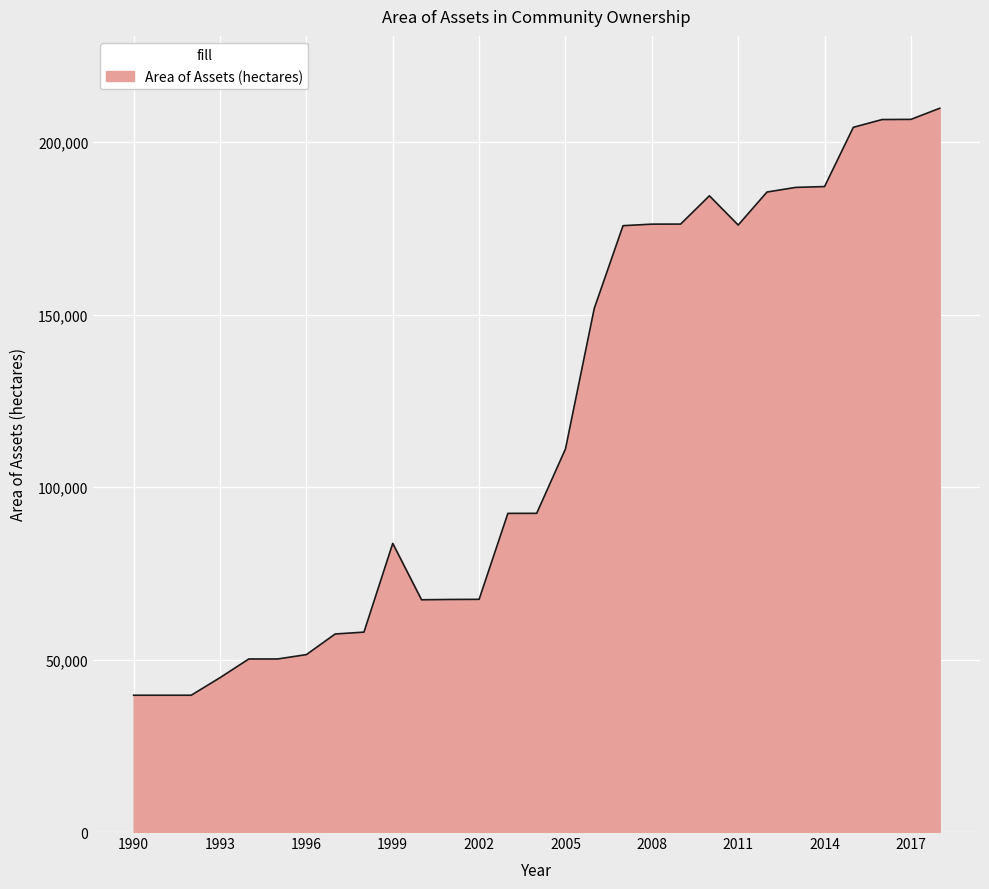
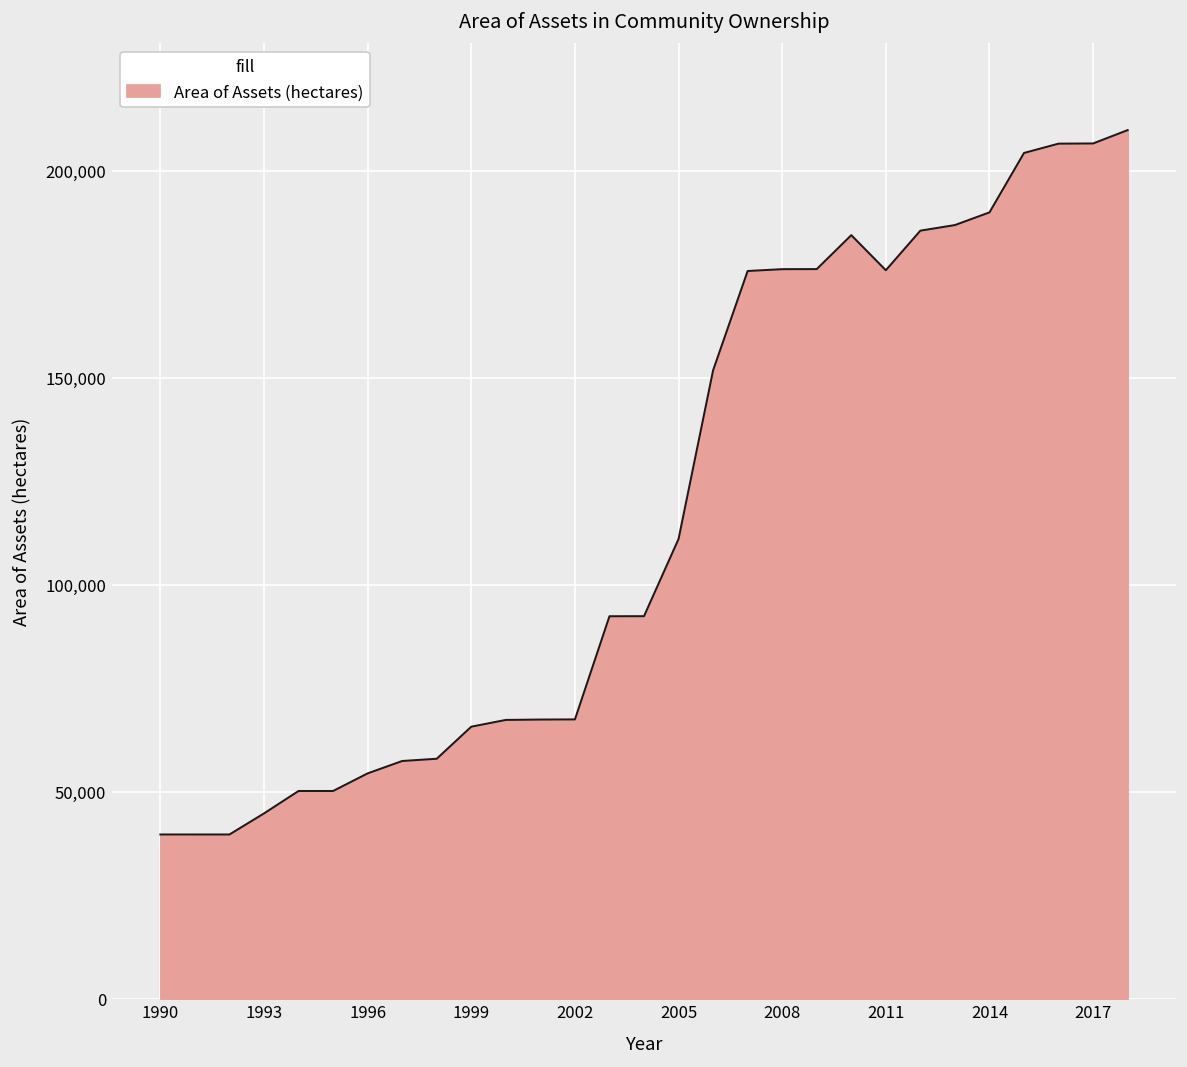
  {
    "1990": "40,000",
    "1993": "45,000",
-   "1996": "51,000",
-   "1999": "84,000",
+   "1996": "54,000",
+   "1999": "66,000",
    "2002": "67,000",
    "2005": "111,000",
    "2008": "176,000",
    "2011": "176,000",
-   "2014": "187,000",
+   "2014": "190,000",
    "2017": "207,000"
  }
